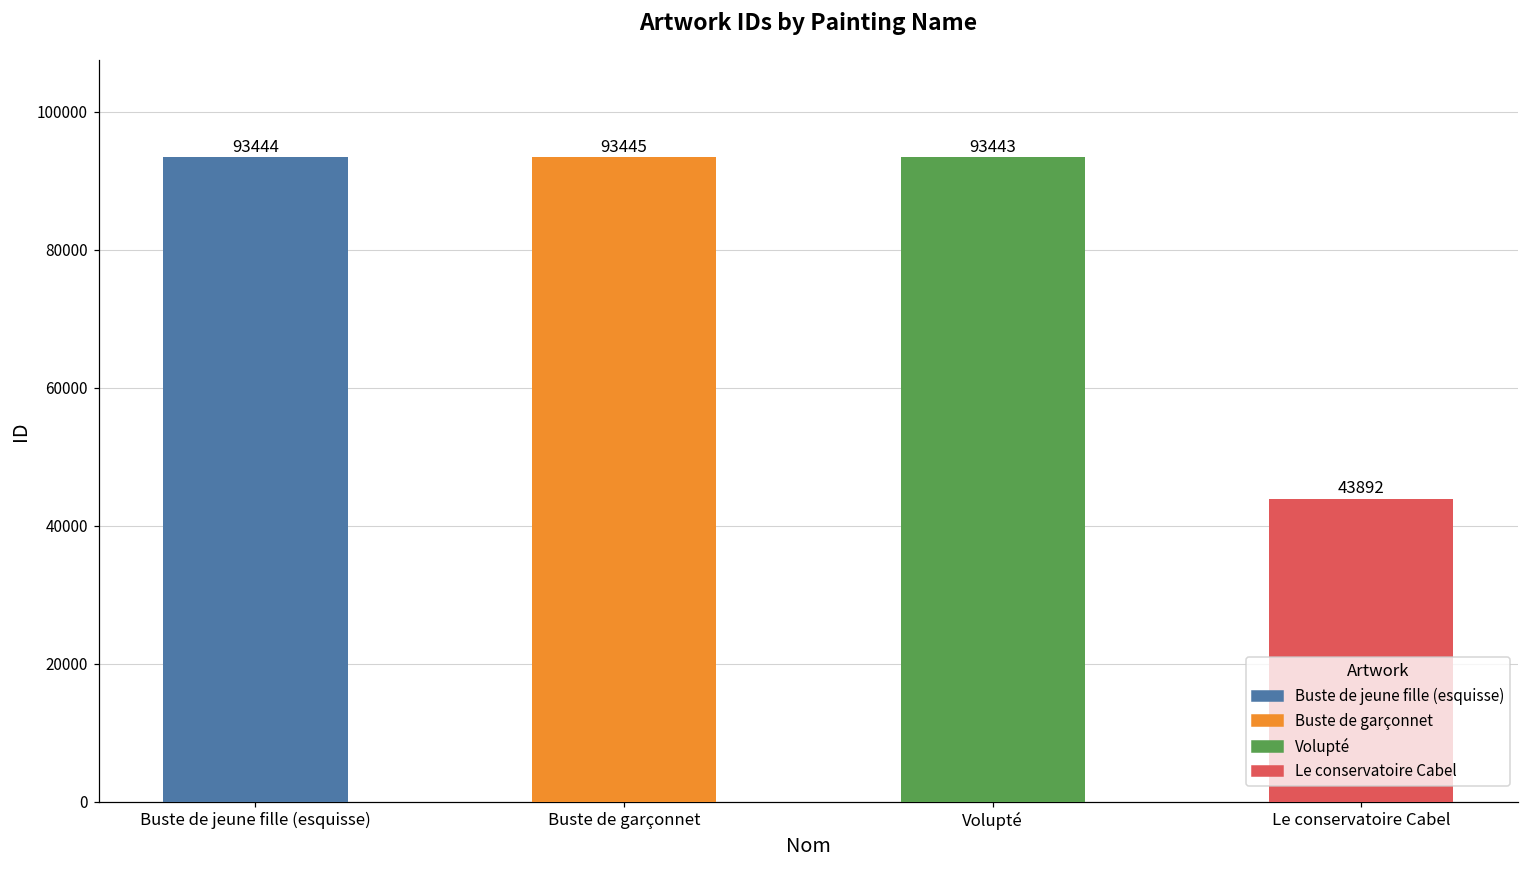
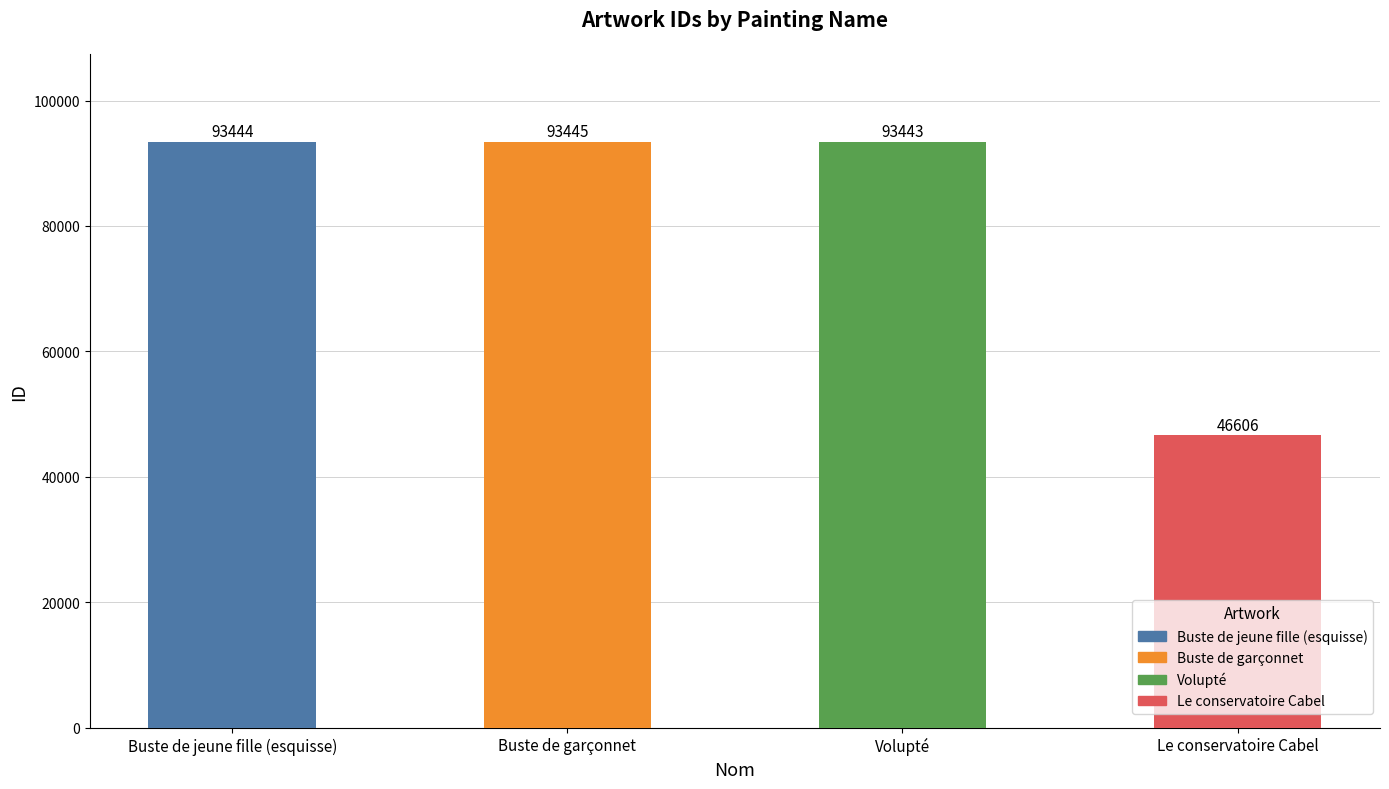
  {
    "Buste de jeune fille (esquisse)": 93444,
    "Buste de garçonnet": 93445,
    "Volupté": 93443,
-   "Le conservatoire Cabel": 43892
+   "Le conservatoire Cabel": 46606
  }
